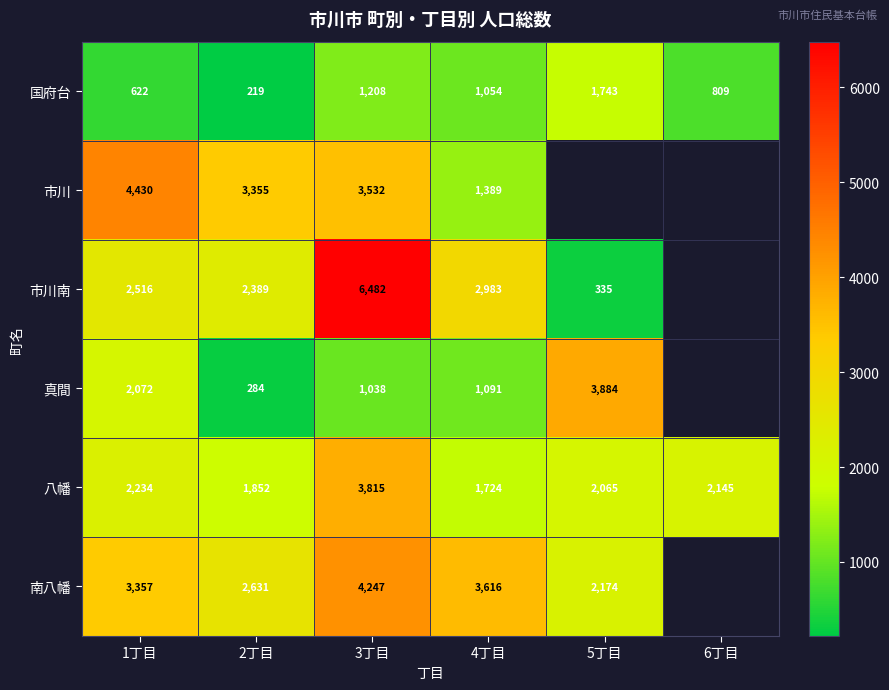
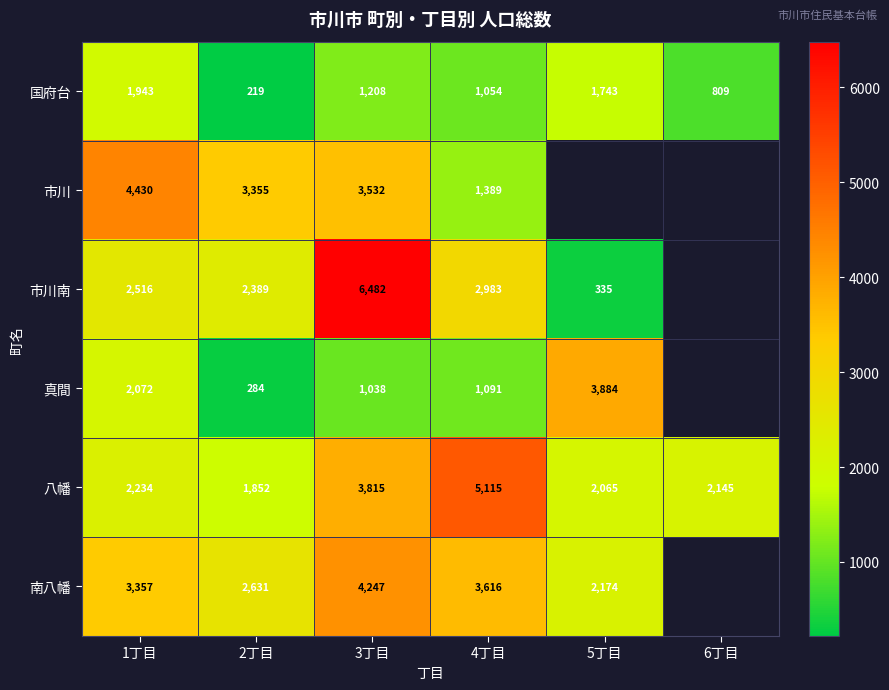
  {
    "国府台": {
-     "1丁目": "622",
+     "1丁目": "1,943",
      "2丁目": "219",
      "3丁目": "1,208",
      "4丁目": "1,054",
      "5丁目": "1,743",
      "6丁目": "809"
    },
    "市川": {
      "1丁目": "4,430",
      "2丁目": "3,355",
      "3丁目": "3,532",
      "4丁目": "1,389"
    },
    "市川南": {
      "1丁目": "2,516",
      "2丁目": "2,389",
      "3丁目": "6,482",
      "4丁目": "2,983",
      "5丁目": "335"
    },
    "真間": {
      "1丁目": "2,072",
      "2丁目": "284",
      "3丁目": "1,038",
      "4丁目": "1,091",
      "5丁目": "3,884"
    },
    "八幡": {
      "1丁目": "2,234",
      "2丁目": "1,852",
      "3丁目": "3,815",
-     "4丁目": "1,724",
+     "4丁目": "5,115",
      "5丁目": "2,065",
      "6丁目": "2,145"
    },
    "南八幡": {
      "1丁目": "3,357",
      "2丁目": "2,631",
      "3丁目": "4,247",
      "4丁目": "3,616",
      "5丁目": "2,174"
    }
  }
